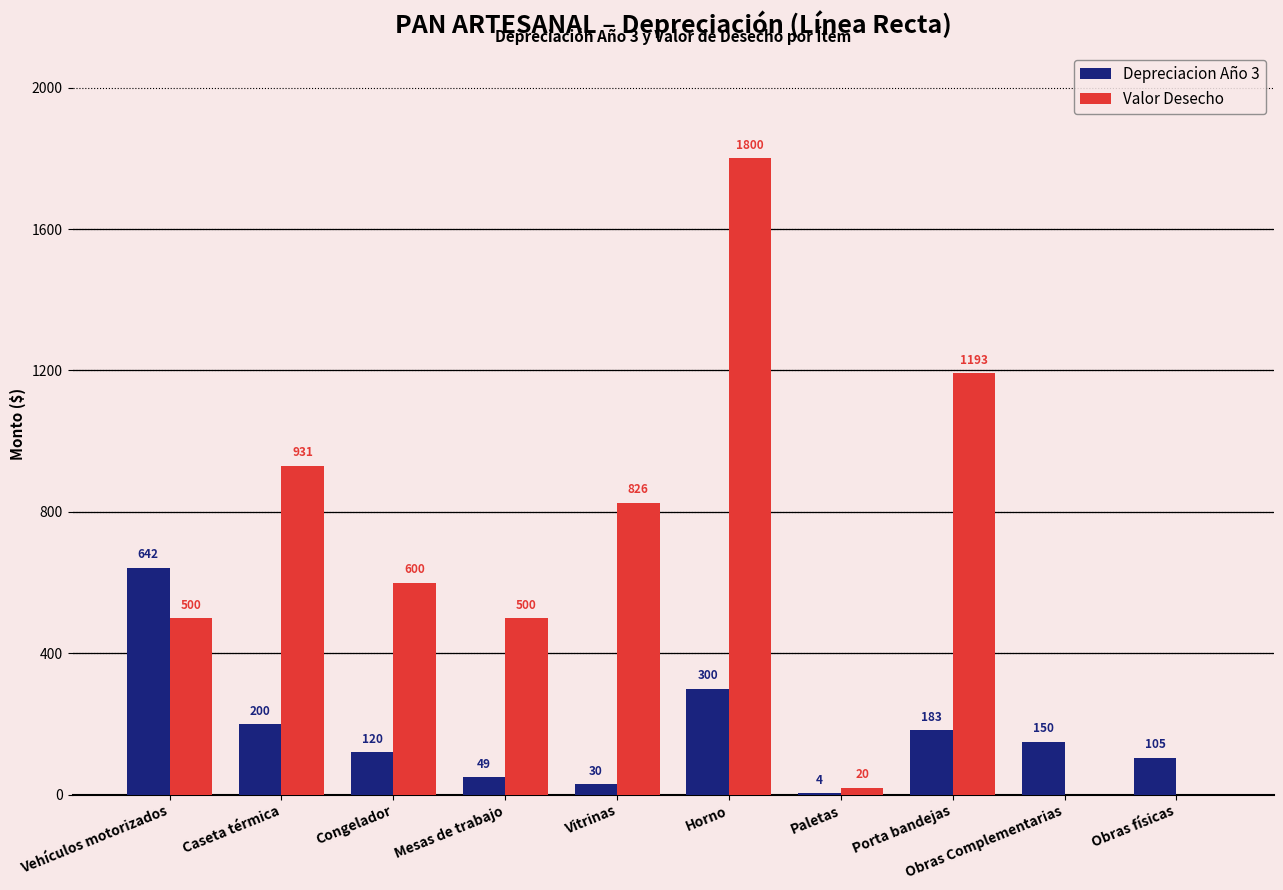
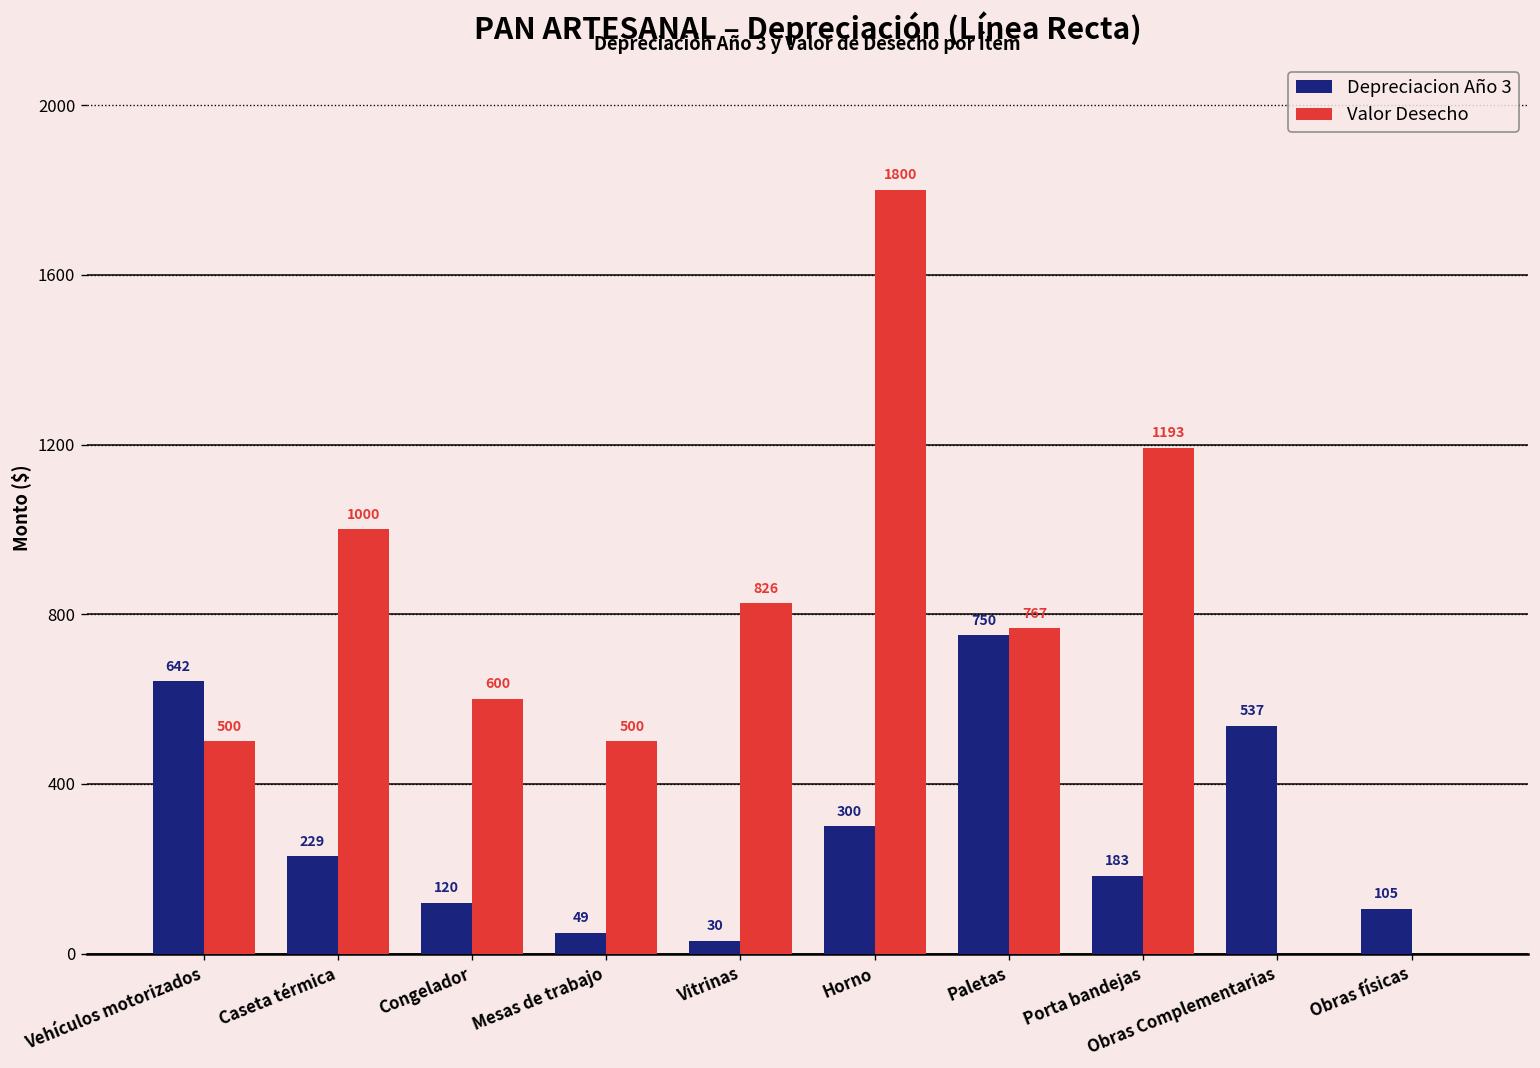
  {
    "Depreciacion Año 3": {
      "Vehículos motorizados": 642,
-     "Caseta térmica": 200,
+     "Caseta térmica": 229,
      "Congelador": 120,
      "Mesas de trabajo": 49,
      "Vitrinas": 30,
      "Horno": 300,
-     "Paletas": 4,
+     "Paletas": 750,
      "Porta bandejas": 183,
-     "Obras Complementarias": 150,
+     "Obras Complementarias": 537,
      "Obras físicas": 105
    },
    "Valor Desecho": {
      "Vehículos motorizados": 500,
-     "Caseta térmica": 931,
+     "Caseta térmica": 1000,
      "Congelador": 600,
      "Mesas de trabajo": 500,
      "Vitrinas": 826,
      "Horno": 1800,
-     "Paletas": 20,
+     "Paletas": 767,
      "Porta bandejas": 1193
    }
  }
